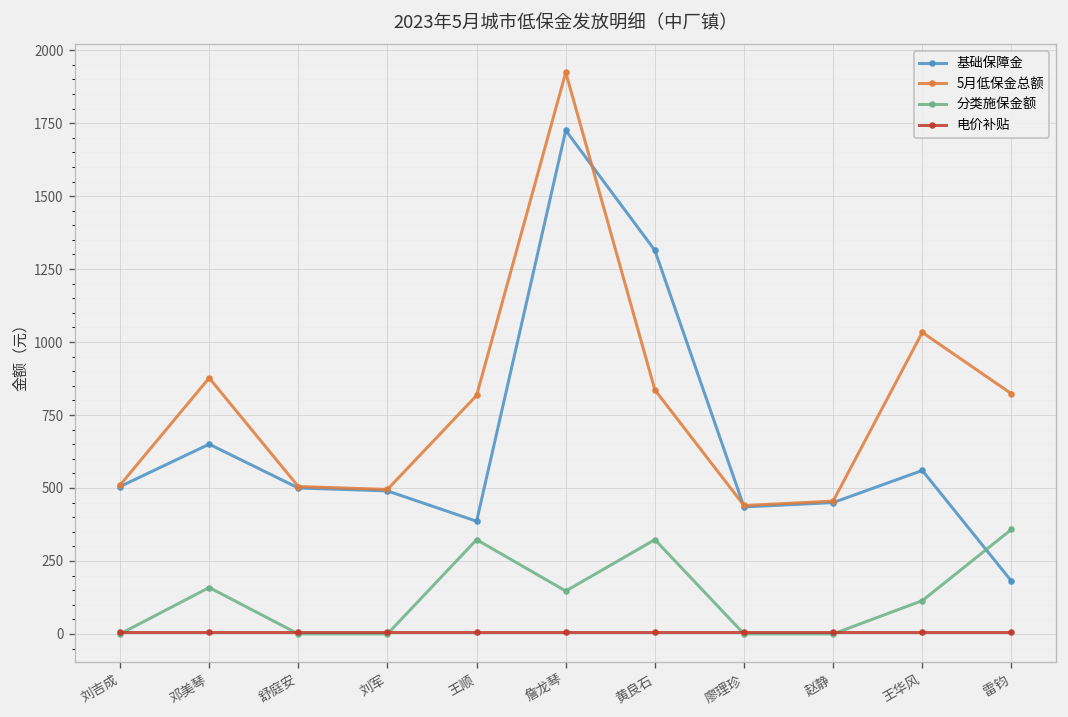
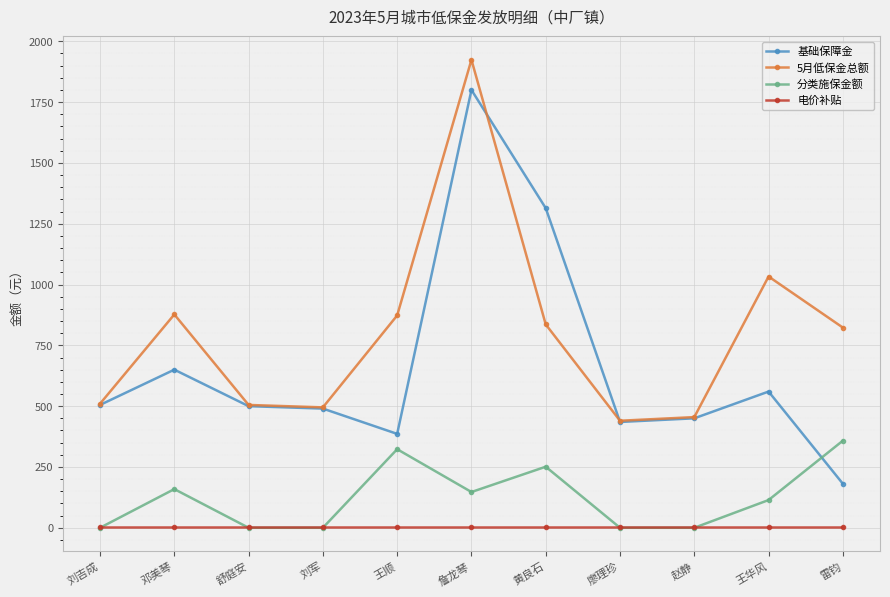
  {
    "基础保障金": {
      "邓美琴": 650,
      "王顺": 390,
-     "詹龙琴": 1730,
+     "詹龙琴": 1800,
      "黄良石": 1310,
      "王华风": 560,
      "雷钧": 180
    },
    "5月低保金总额": {
      "邓美琴": 880,
-     "王顺": 820,
+     "王顺": 870,
      "詹龙琴": 1920,
      "黄良石": 840,
      "王华风": 1030,
      "雷钧": 820
    },
    "分类施保金额": {
      "邓美琴": 160,
      "王顺": 320,
      "詹龙琴": 150,
-     "黄良石": 320,
+     "黄良石": 250,
      "王华风": 110,
      "雷钧": 360
    },
    "电价补贴": {
      "邓美琴": 10,
      "王顺": 10,
      "詹龙琴": 10,
      "黄良石": 10,
      "王华风": 10,
      "雷钧": 10
    }
  }
